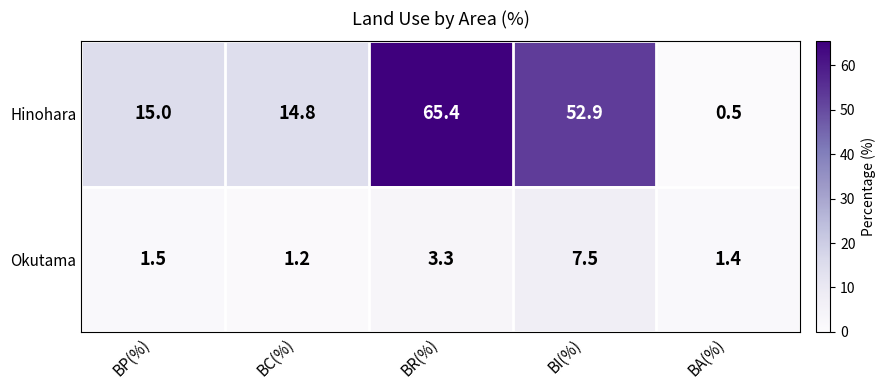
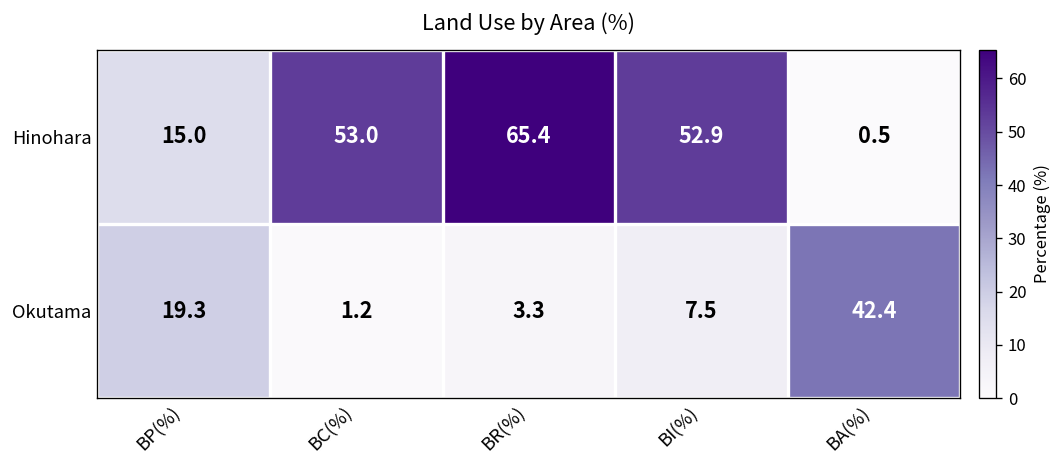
  {
    "Hinohara": {
      "BP(%)": 15.0,
-     "BC(%)": 14.8,
+     "BC(%)": 53.0,
      "BR(%)": 65.4,
      "BI(%)": 52.9,
      "BA(%)": 0.5
    },
    "Okutama": {
-     "BP(%)": 1.5,
+     "BP(%)": 19.3,
      "BC(%)": 1.2,
      "BR(%)": 3.3,
      "BI(%)": 7.5,
-     "BA(%)": 1.4
+     "BA(%)": 42.4
    }
  }
